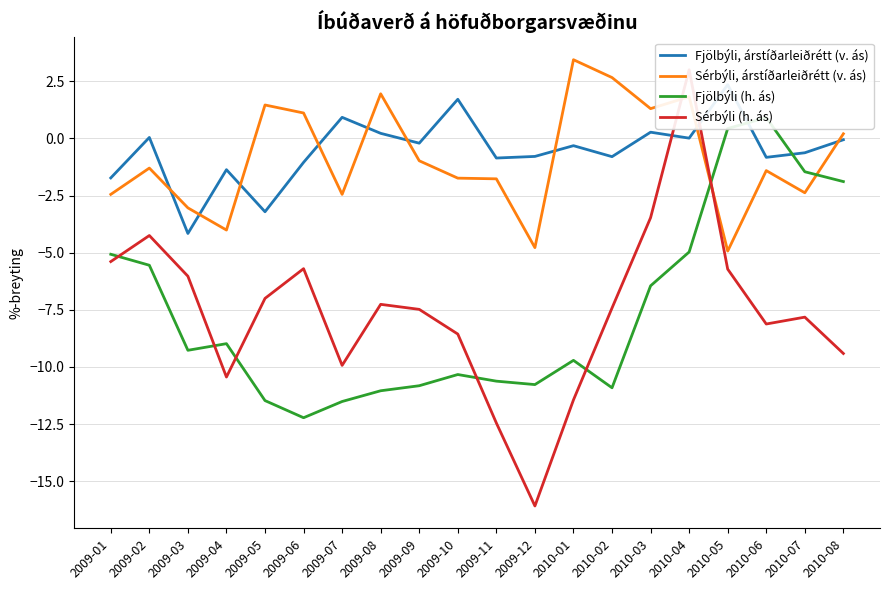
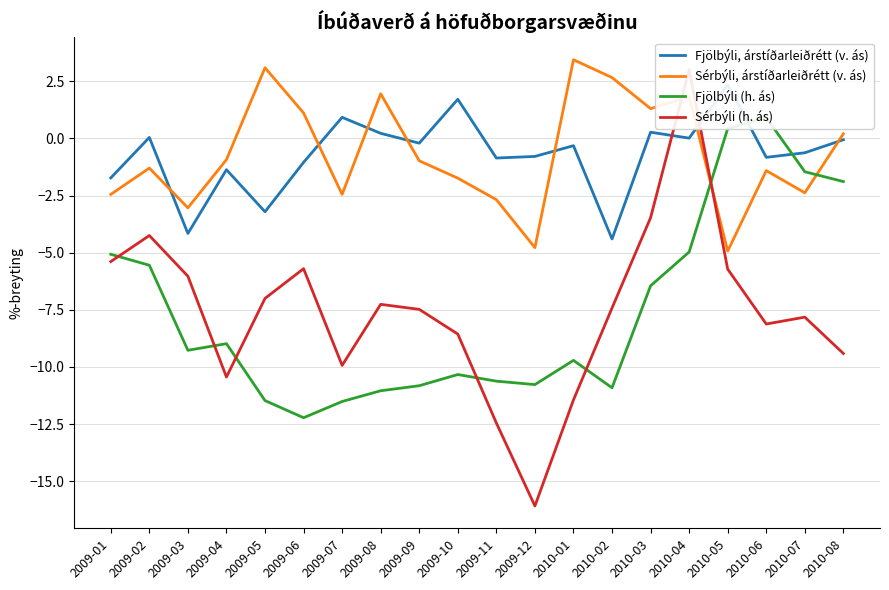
  {
    "Fjölbýli, árstíðarleiðrétt (v. ás)": {
      "2009-01": -1.7,
      "2009-02": 0.0,
      "2009-03": -4.2,
      "2009-04": -1.4,
      "2009-05": -3.2,
      "2009-06": -1.1,
      "2009-07": 0.9,
      "2009-08": 0.2,
      "2009-09": -0.2,
      "2009-10": 1.7,
      "2009-11": -0.9,
      "2009-12": -0.8,
      "2010-01": -0.3,
-     "2010-02": -0.8,
+     "2010-02": -4.4,
      "2010-03": 0.3,
      "2010-04": 0.0,
      "2010-06": -0.8,
      "2010-07": -0.6,
      "2010-08": -0.1
    },
    "Sérbýli, árstíðarleiðrétt (v. ás)": {
      "2009-01": -2.5,
      "2009-02": -1.3,
      "2009-03": -3.0,
-     "2009-04": -4.0,
-     "2009-05": 1.5,
+     "2009-04": -0.9,
+     "2009-05": 3.1,
      "2009-06": 1.1,
      "2009-07": -2.5,
      "2009-08": 2.0,
      "2009-09": -1.0,
      "2009-10": -1.7,
-     "2009-11": -1.8,
+     "2009-11": -2.7,
      "2009-12": -4.8,
      "2010-01": 3.4,
      "2010-02": 2.7,
      "2010-03": 1.3,
      "2010-05": -4.9,
      "2010-06": -1.4,
      "2010-07": -2.4,
      "2010-08": 0.2
    },
    "Fjölbýli (h. ás)": {
      "2009-01": -5.1,
      "2009-02": -5.6,
      "2009-03": -9.3,
      "2009-04": -9.0,
      "2009-05": -11.5,
      "2009-06": -12.2,
      "2009-07": -11.5,
      "2009-08": -11.0,
      "2009-09": -10.8,
      "2009-10": -10.3,
      "2009-11": -10.6,
      "2009-12": -10.8,
      "2010-01": -9.7,
      "2010-02": -10.9,
      "2010-03": -6.5,
      "2010-04": -5.0,
      "2010-07": -1.5,
      "2010-08": -1.9
    },
    "Sérbýli (h. ás)": {
      "2009-01": -5.4,
      "2009-02": -4.3,
      "2009-03": -6.0,
      "2009-04": -10.4,
      "2009-05": -7.0,
      "2009-06": -5.7,
      "2009-07": -9.9,
      "2009-08": -7.3,
      "2009-09": -7.5,
      "2009-10": -8.6,
      "2009-11": -12.5,
      "2009-12": -16.1,
      "2010-01": -11.4,
      "2010-02": -7.4,
      "2010-03": -3.5,
      "2010-05": -5.7,
      "2010-06": -8.1,
      "2010-07": -7.8,
      "2010-08": -9.4
    }
  }
